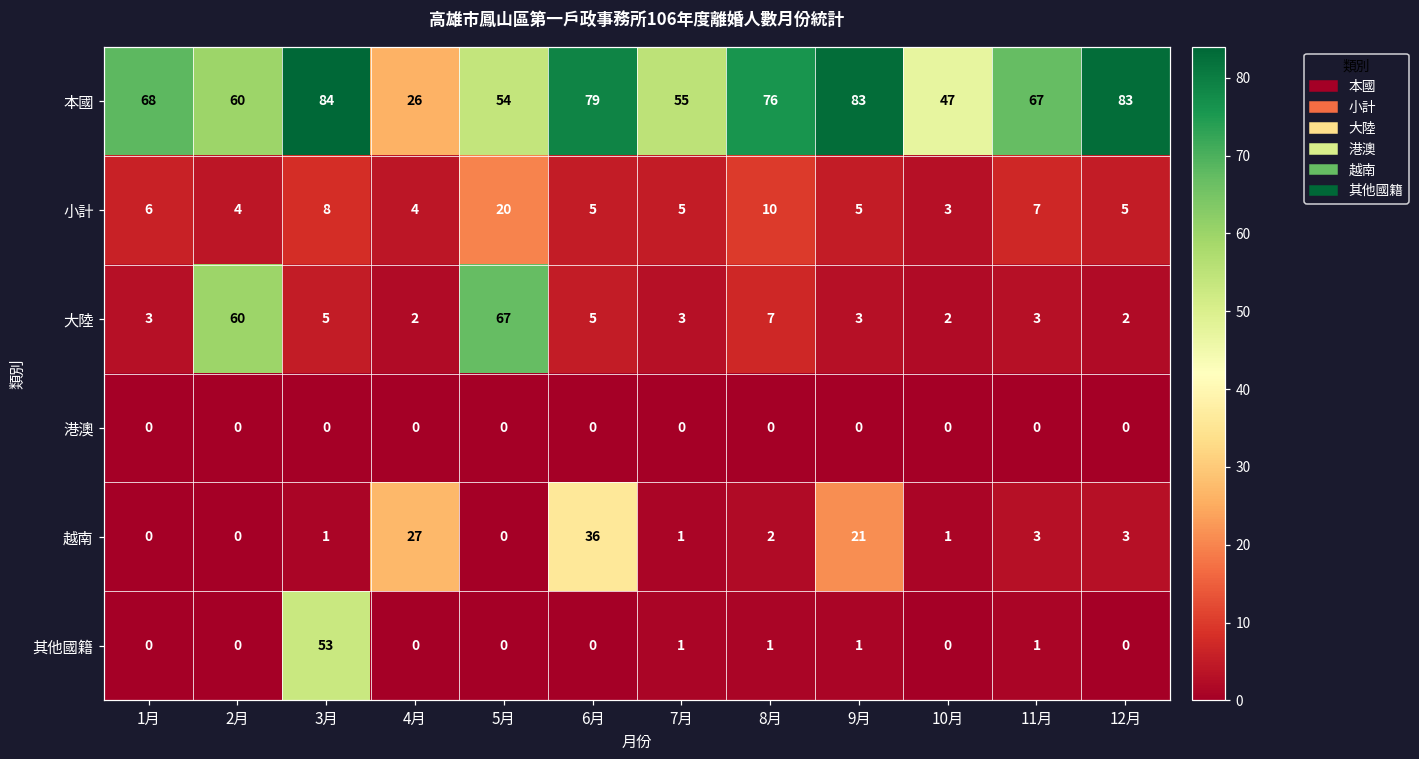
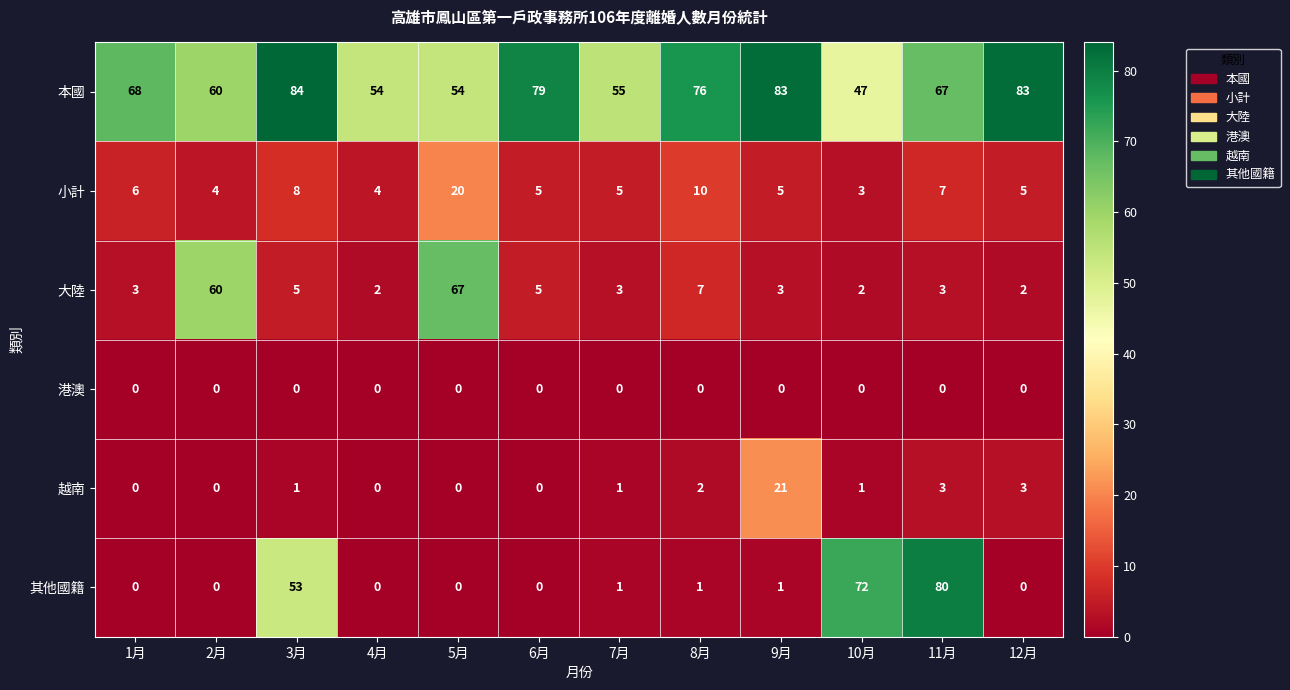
  {
    "本國": {
      "1月": 68,
      "2月": 60,
      "3月": 84,
-     "4月": 26,
+     "4月": 54,
      "5月": 54,
      "6月": 79,
      "7月": 55,
      "8月": 76,
      "9月": 83,
      "10月": 47,
      "11月": 67,
      "12月": 83
    },
    "小計": {
      "1月": 6,
      "2月": 4,
      "3月": 8,
      "4月": 4,
      "5月": 20,
      "6月": 5,
      "7月": 5,
      "8月": 10,
      "9月": 5,
      "10月": 3,
      "11月": 7,
      "12月": 5
    },
    "大陸": {
      "1月": 3,
      "2月": 60,
      "3月": 5,
      "4月": 2,
      "5月": 67,
      "6月": 5,
      "7月": 3,
      "8月": 7,
      "9月": 3,
      "10月": 2,
      "11月": 3,
      "12月": 2
    },
    "港澳": {
      "1月": 0,
      "2月": 0,
      "3月": 0,
      "4月": 0,
      "5月": 0,
      "6月": 0,
      "7月": 0,
      "8月": 0,
      "9月": 0,
      "10月": 0,
      "11月": 0,
      "12月": 0
    },
    "越南": {
      "1月": 0,
      "2月": 0,
      "3月": 1,
-     "4月": 27,
+     "4月": 0,
      "5月": 0,
-     "6月": 36,
+     "6月": 0,
      "7月": 1,
      "8月": 2,
      "9月": 21,
      "10月": 1,
      "11月": 3,
      "12月": 3
    },
    "其他國籍": {
      "1月": 0,
      "2月": 0,
      "3月": 53,
      "4月": 0,
      "5月": 0,
      "6月": 0,
      "7月": 1,
      "8月": 1,
      "9月": 1,
-     "10月": 0,
-     "11月": 1,
+     "10月": 72,
+     "11月": 80,
      "12月": 0
    }
  }
